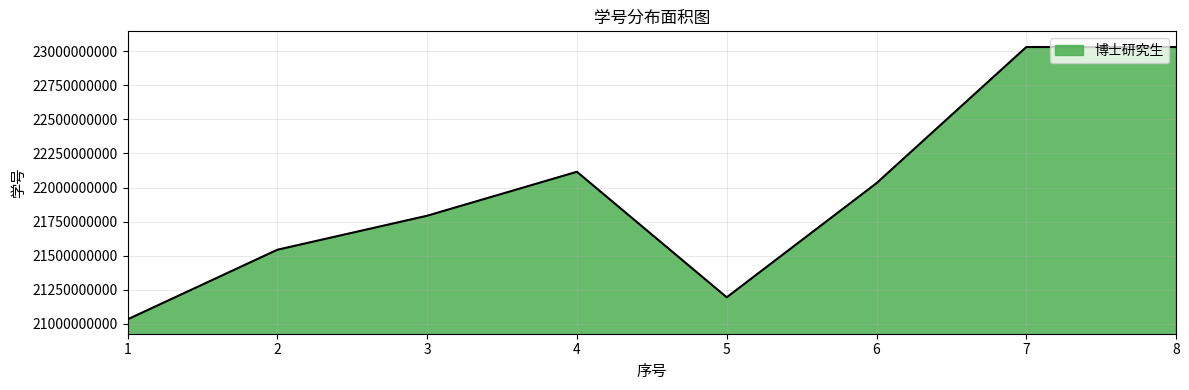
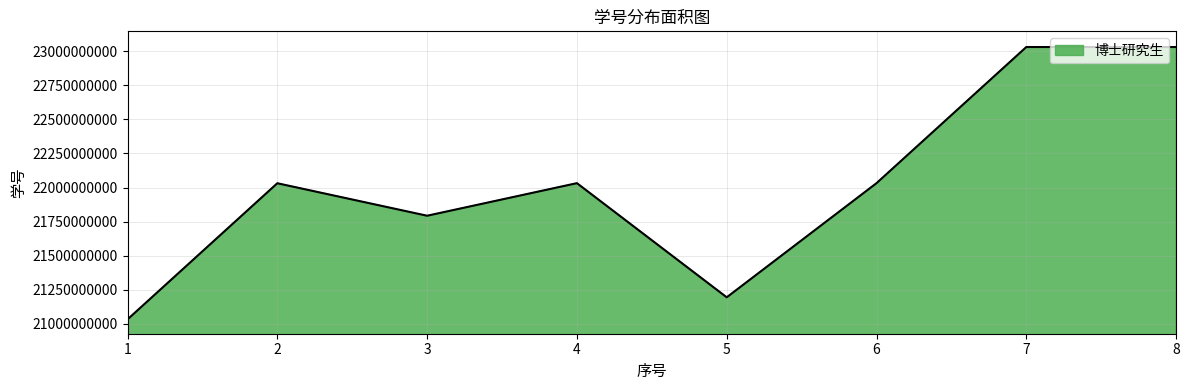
  {
    "1": 21030000000,
-   "2": 21540000000,
+   "2": 22030000000,
    "3": 21790000000,
-   "4": 22120000000,
+   "4": 22030000000,
    "5": 21190000000,
    "6": 22030000000,
    "7": 23030000000,
    "8": 23030000000
  }
